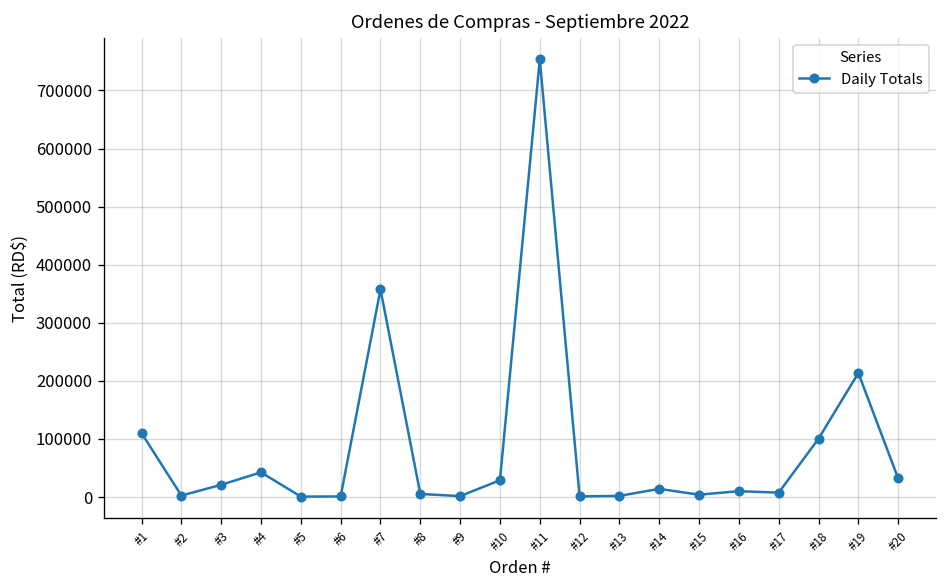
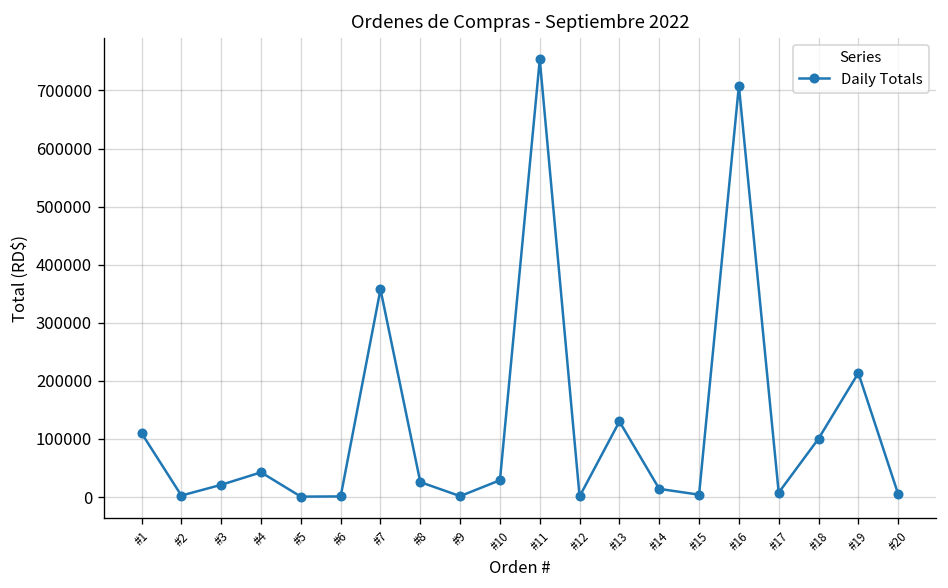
  {
    "#1": 110000,
    "#2": 0,
    "#3": 20000,
    "#4": 40000,
    "#5": 0,
    "#6": 0,
    "#7": 360000,
-   "#8": 10000,
+   "#8": 30000,
    "#9": 0,
    "#10": 30000,
    "#11": 750000,
    "#12": 0,
-   "#13": 0,
+   "#13": 130000,
    "#14": 10000,
    "#15": 0,
-   "#16": 10000,
+   "#16": 710000,
    "#17": 10000,
    "#18": 100000,
    "#19": 210000,
-   "#20": 30000
+   "#20": 10000
  }
